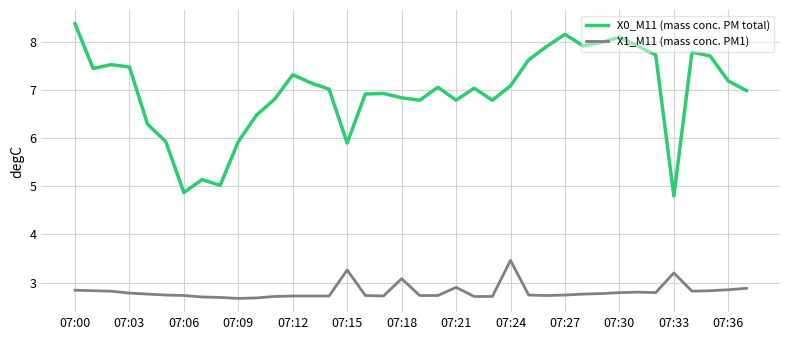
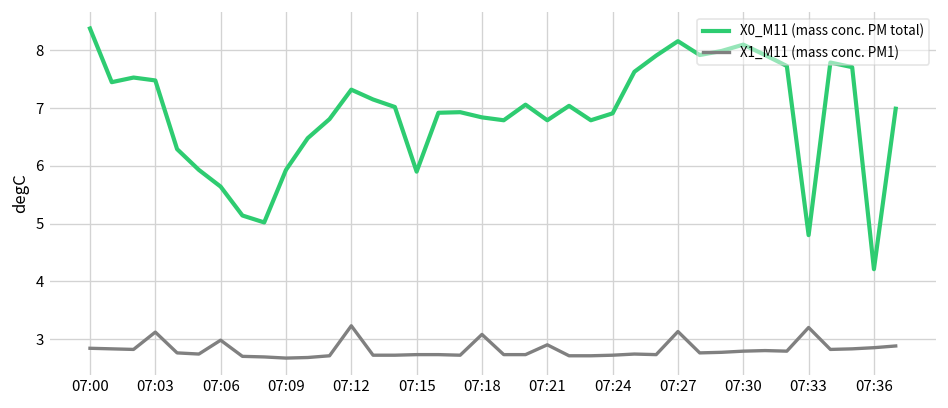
  {
    "X0_M11 (mass conc. PM total)": {
      "07:00": 8.4,
      "07:03": 7.5,
-     "07:06": 4.9,
+     "07:06": 5.6,
      "07:09": 5.9,
      "07:12": 7.3,
      "07:15": 5.9,
      "07:18": 6.8,
      "07:21": 6.8,
-     "07:24": 7.1,
+     "07:24": 6.9,
      "07:27": 8.2,
      "07:33": 4.8,
-     "07:36": 7.2
+     "07:36": 4.2
    },
    "X1_M11 (mass conc. PM1)": {
      "07:00": 2.8,
-     "07:03": 2.8,
-     "07:06": 2.7,
+     "07:03": 3.1,
+     "07:06": 3.0,
      "07:09": 2.7,
-     "07:12": 2.7,
-     "07:15": 3.3,
+     "07:12": 3.2,
+     "07:15": 2.7,
      "07:18": 3.1,
      "07:21": 2.9,
-     "07:24": 3.5,
-     "07:27": 2.7,
+     "07:24": 2.7,
+     "07:27": 3.1,
      "07:30": 2.8,
      "07:33": 3.2,
      "07:36": 2.9
    }
  }
